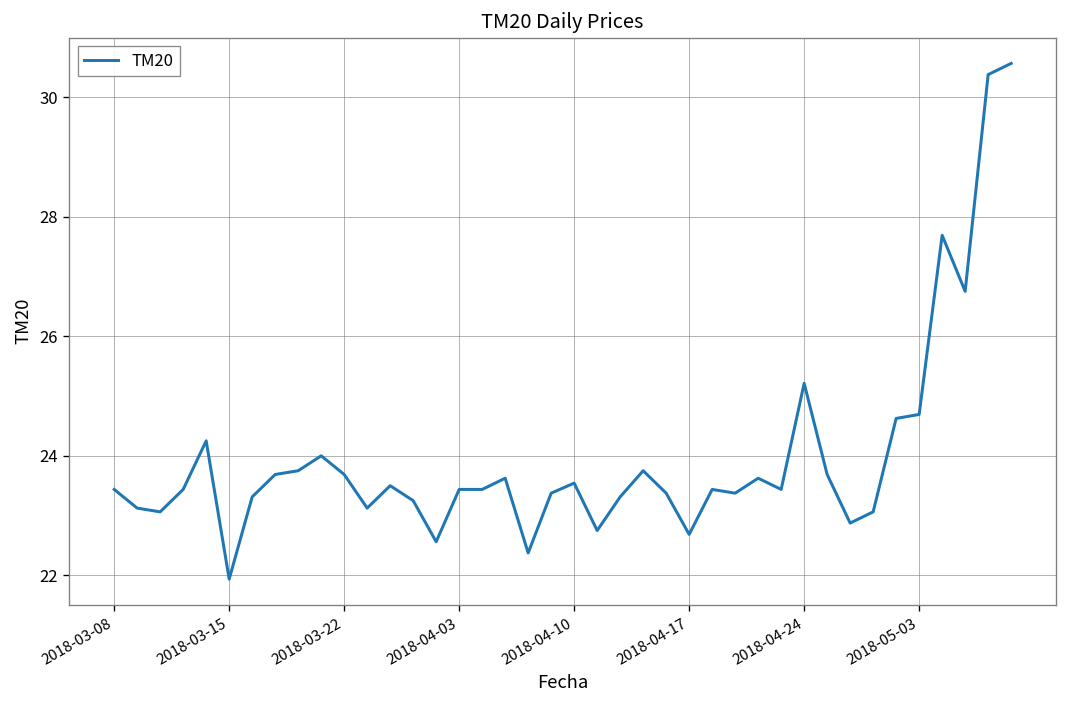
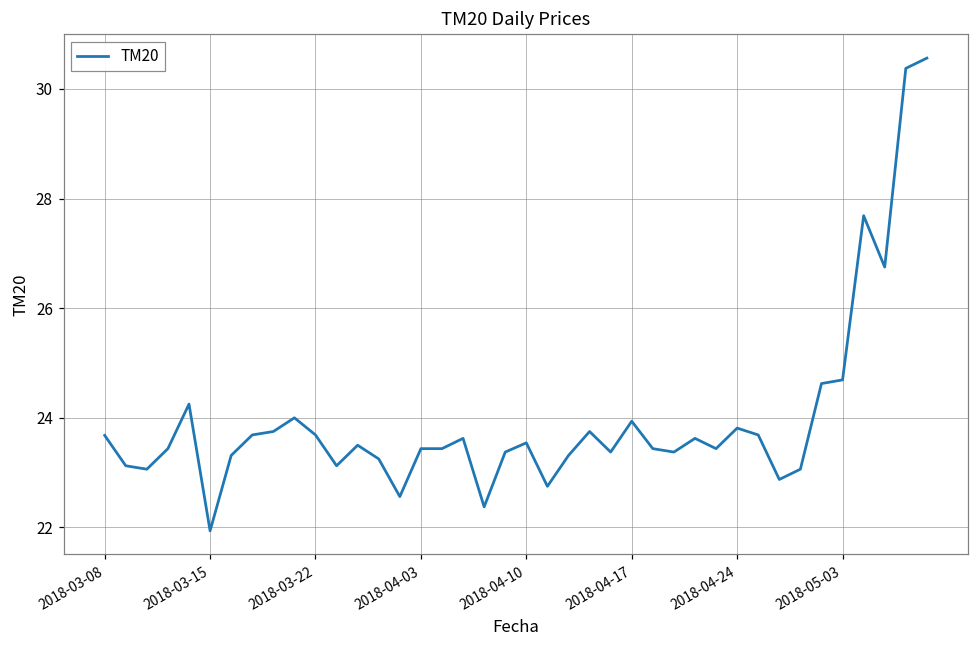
  {
-   "2018-03-08": 23.4,
+   "2018-03-08": 23.7,
    "2018-03-15": 21.9,
    "2018-03-22": 23.7,
    "2018-04-03": 23.4,
    "2018-04-10": 23.5,
-   "2018-04-17": 22.7,
-   "2018-04-24": 25.2,
+   "2018-04-17": 23.9,
+   "2018-04-24": 23.8,
    "2018-05-03": 24.7
  }
